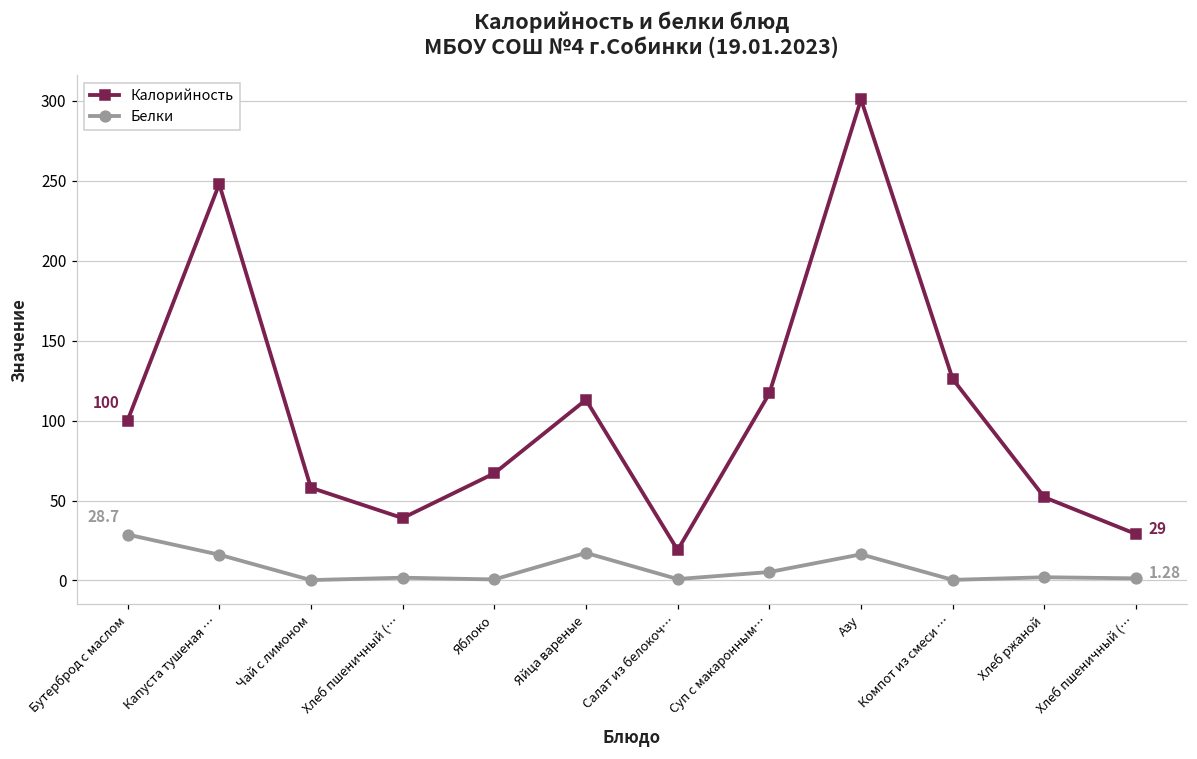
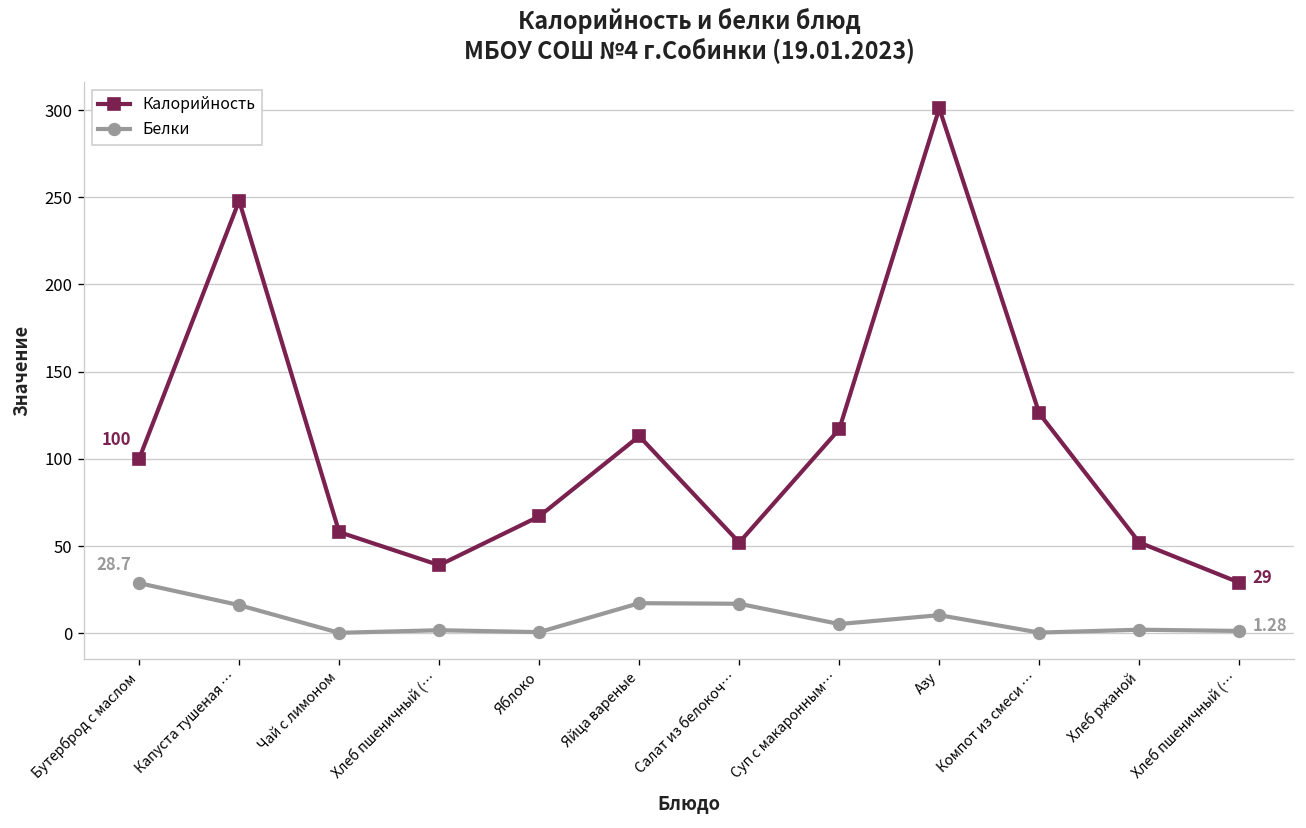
  {
    "Калорийность": {
      "Капуста тушеная …": 248,
      "Чай с лимоном": 58,
      "Яблоко": 67,
      "Яйца вареные": 113,
-     "Салат из белокоч…": 19,
+     "Салат из белокоч…": 52,
      "Суп с макаронным…": 117,
      "Азу": 301,
      "Компот из смеси …": 126,
      "Хлеб ржаной": 52
    },
    "Белки": {
      "Капуста тушеная …": 16,
      "Чай с лимоном": 0,
      "Яблоко": 1,
      "Яйца вареные": 17,
-     "Салат из белокоч…": 1,
+     "Салат из белокоч…": 17,
      "Суп с макаронным…": 5,
-     "Азу": 16,
+     "Азу": 10,
      "Компот из смеси …": 0,
      "Хлеб ржаной": 2
    }
  }
